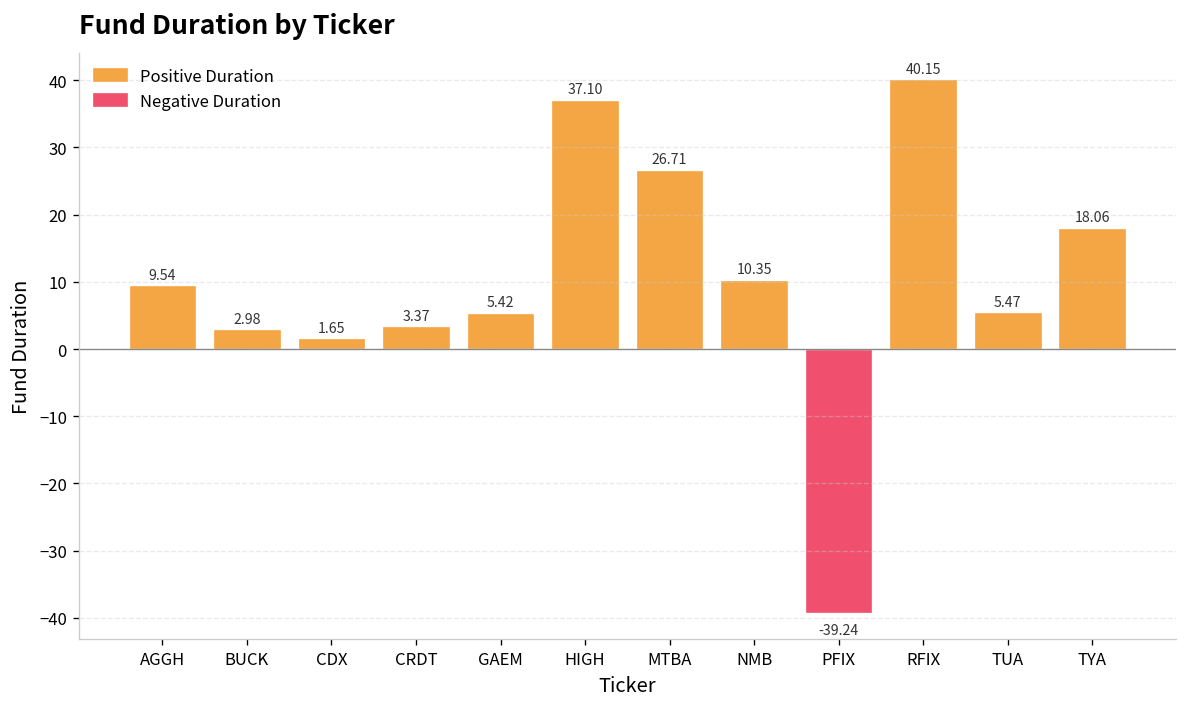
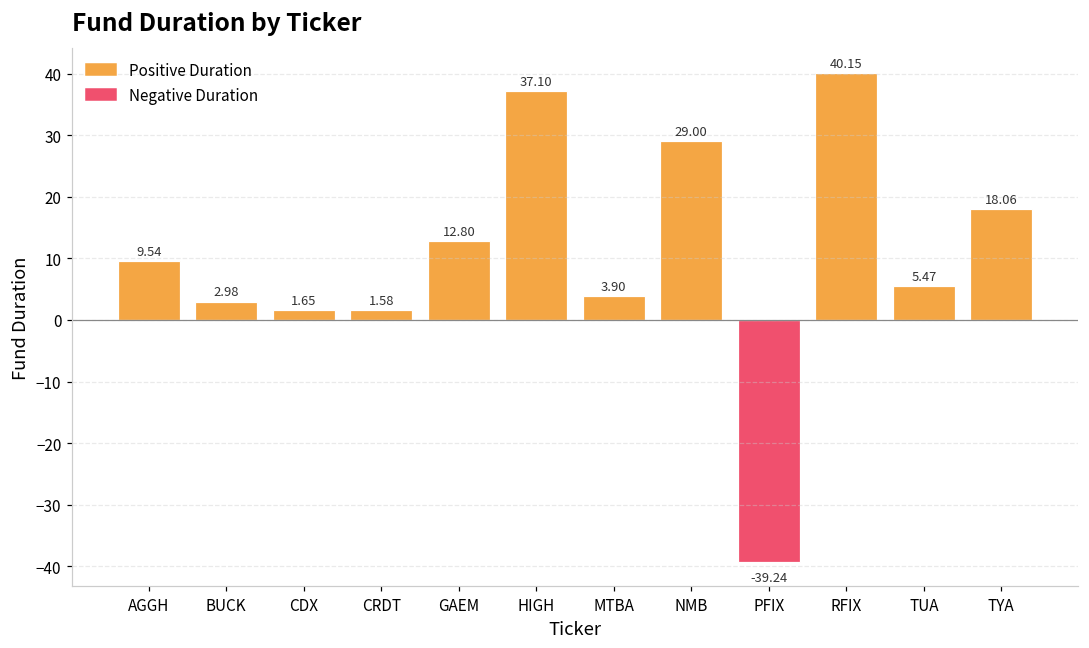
  {
    "AGGH": 9.54,
    "BUCK": 2.98,
    "CDX": 1.65,
-   "CRDT": 3.37,
-   "GAEM": 5.42,
+   "CRDT": 1.58,
+   "GAEM": 12.80,
    "HIGH": 37.10,
-   "MTBA": 26.71,
-   "NMB": 10.35,
+   "MTBA": 3.90,
+   "NMB": 29.00,
    "PFIX": -39.24,
    "RFIX": 40.15,
    "TUA": 5.47,
    "TYA": 18.06
  }
